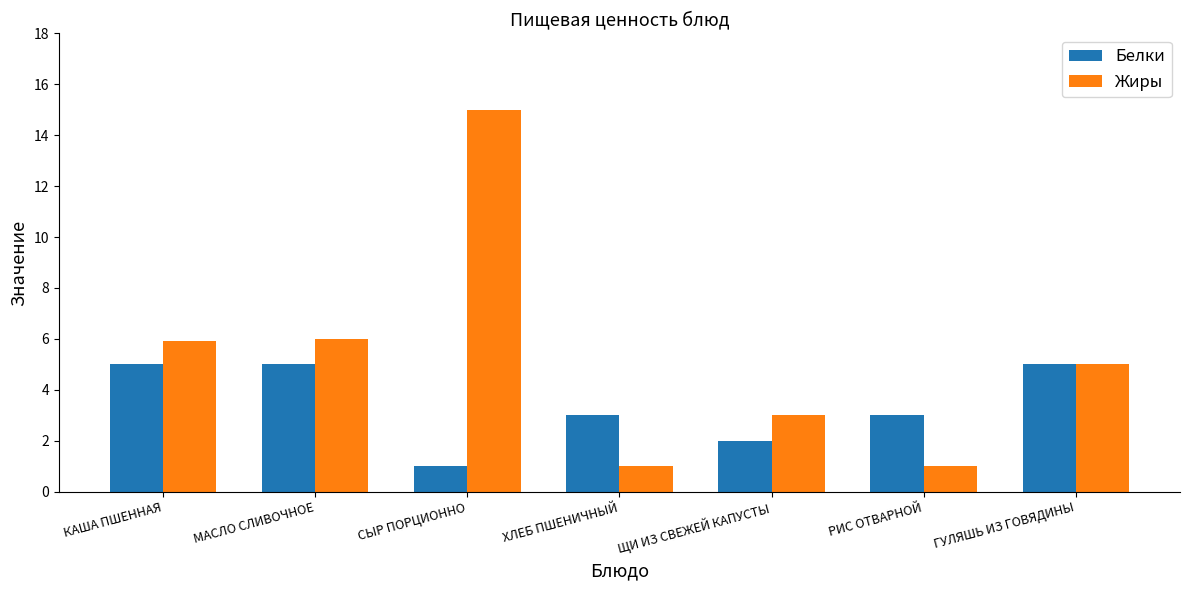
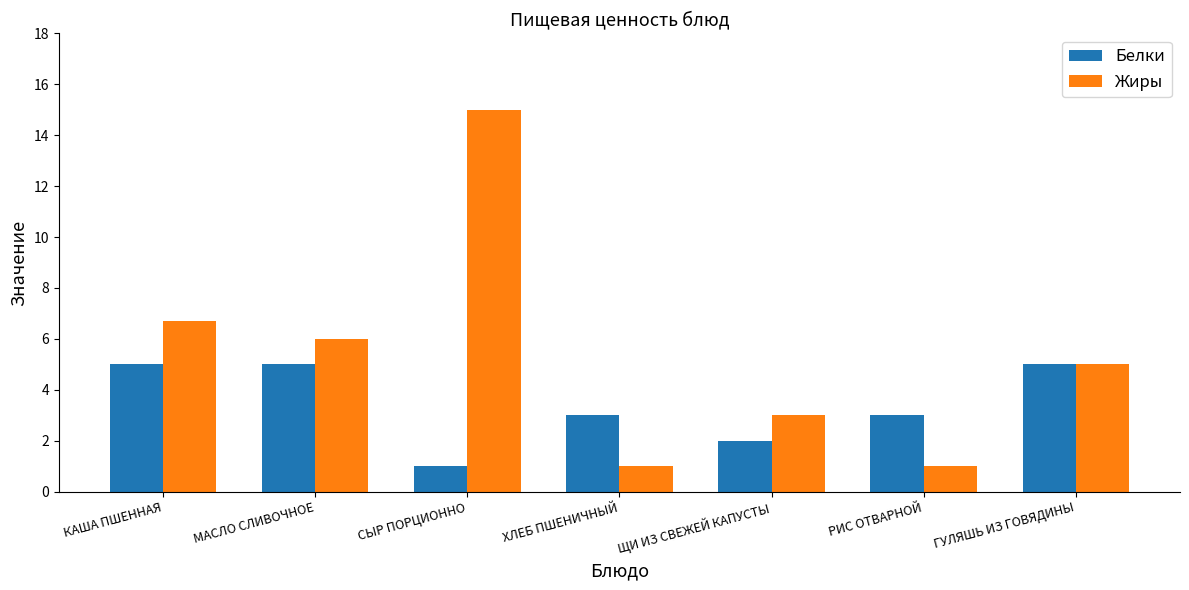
  {
    "Белки": {
      "КАША ПШЕННАЯ": 5.0,
      "МАСЛО СЛИВОЧНОЕ": 5.0,
      "СЫР ПОРЦИОННО": 1.0,
      "ХЛЕБ ПШЕНИЧНЫЙ": 3.0,
      "ЩИ ИЗ СВЕЖЕЙ КАПУСТЫ": 2.0,
      "РИС ОТВАРНОЙ": 3.0,
      "ГУЛЯШЬ ИЗ ГОВЯДИНЫ": 5.0
    },
    "Жиры": {
-     "КАША ПШЕННАЯ": 5.9,
+     "КАША ПШЕННАЯ": 6.7,
      "МАСЛО СЛИВОЧНОЕ": 6.0,
      "СЫР ПОРЦИОННО": 15.0,
      "ХЛЕБ ПШЕНИЧНЫЙ": 1.0,
      "ЩИ ИЗ СВЕЖЕЙ КАПУСТЫ": 3.0,
      "РИС ОТВАРНОЙ": 1.0,
      "ГУЛЯШЬ ИЗ ГОВЯДИНЫ": 5.0
    }
  }
